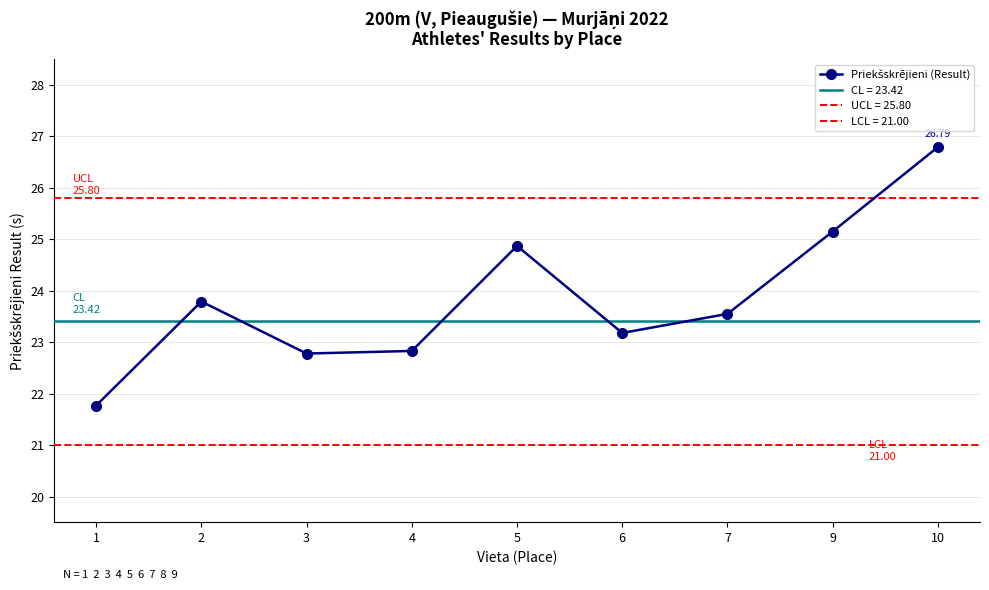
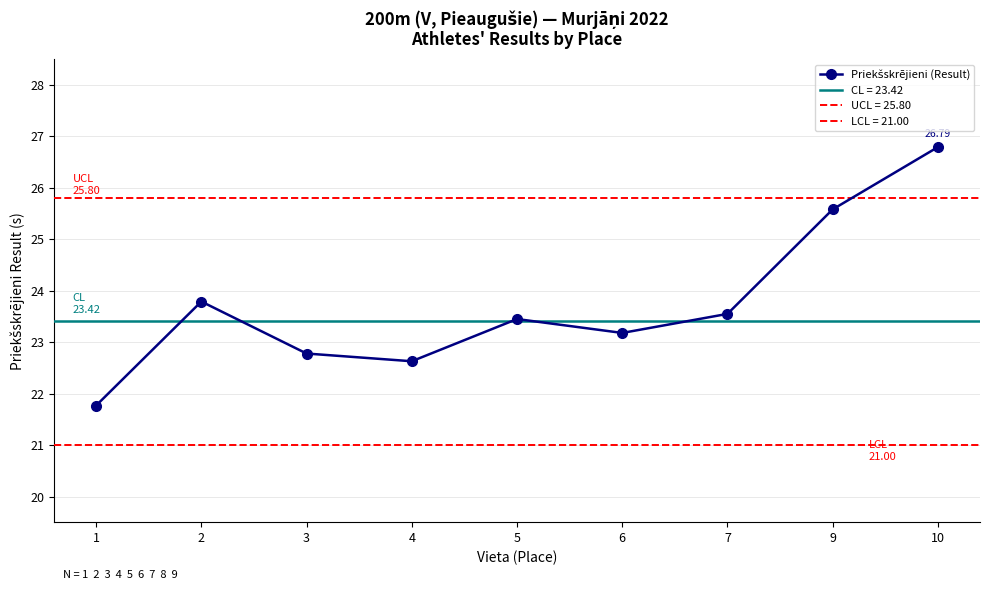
  {
    "1": 21.8,
    "2": 23.8,
    "3": 22.8,
-   "4": 22.8,
-   "5": 24.9,
+   "4": 22.6,
+   "5": 23.5,
    "6": 23.2,
    "7": 23.6,
-   "9": 25.2
+   "9": 25.6
  }
